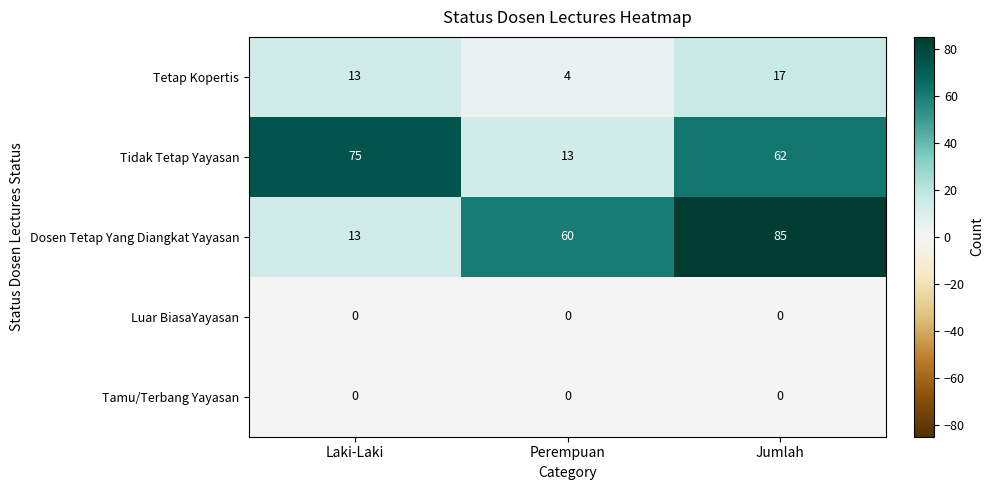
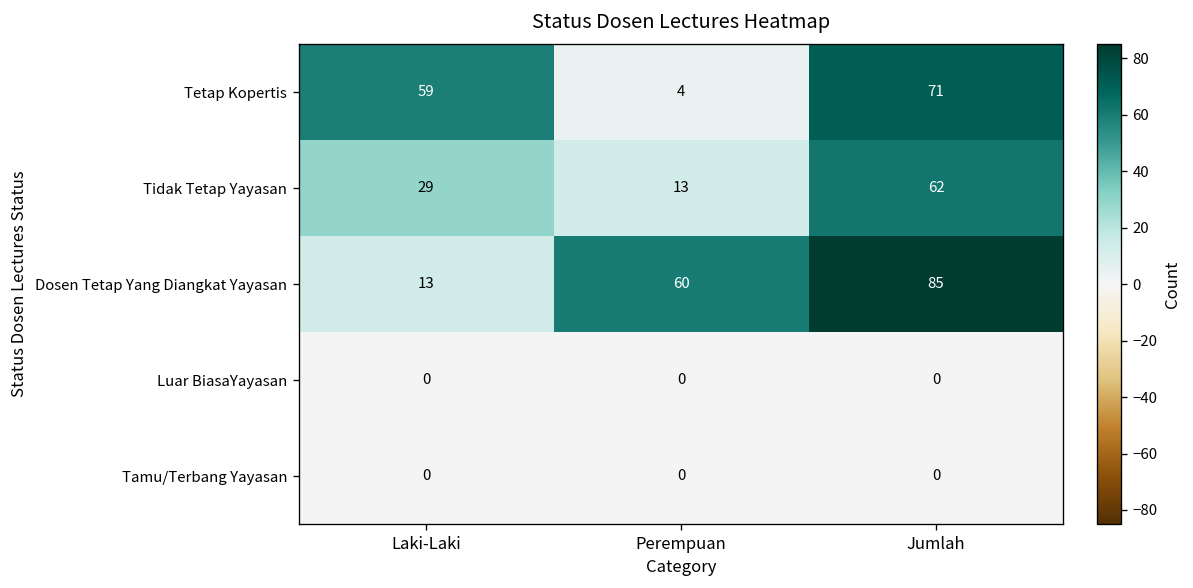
  {
    "Tetap Kopertis": {
-     "Laki-Laki": 13,
+     "Laki-Laki": 59,
      "Perempuan": 4,
-     "Jumlah": 17
+     "Jumlah": 71
    },
    "Tidak Tetap Yayasan": {
-     "Laki-Laki": 75,
+     "Laki-Laki": 29,
      "Perempuan": 13,
      "Jumlah": 62
    },
    "Dosen Tetap Yang Diangkat Yayasan": {
      "Laki-Laki": 13,
      "Perempuan": 60,
      "Jumlah": 85
    },
    "Luar BiasaYayasan": {
      "Laki-Laki": 0,
      "Perempuan": 0,
      "Jumlah": 0
    },
    "Tamu/Terbang Yayasan": {
      "Laki-Laki": 0,
      "Perempuan": 0,
      "Jumlah": 0
    }
  }
